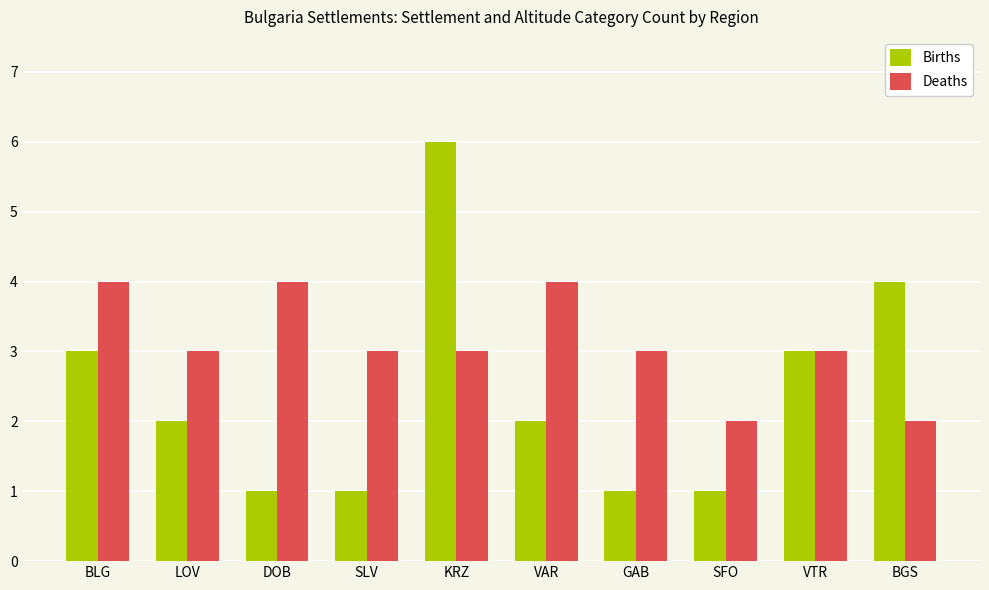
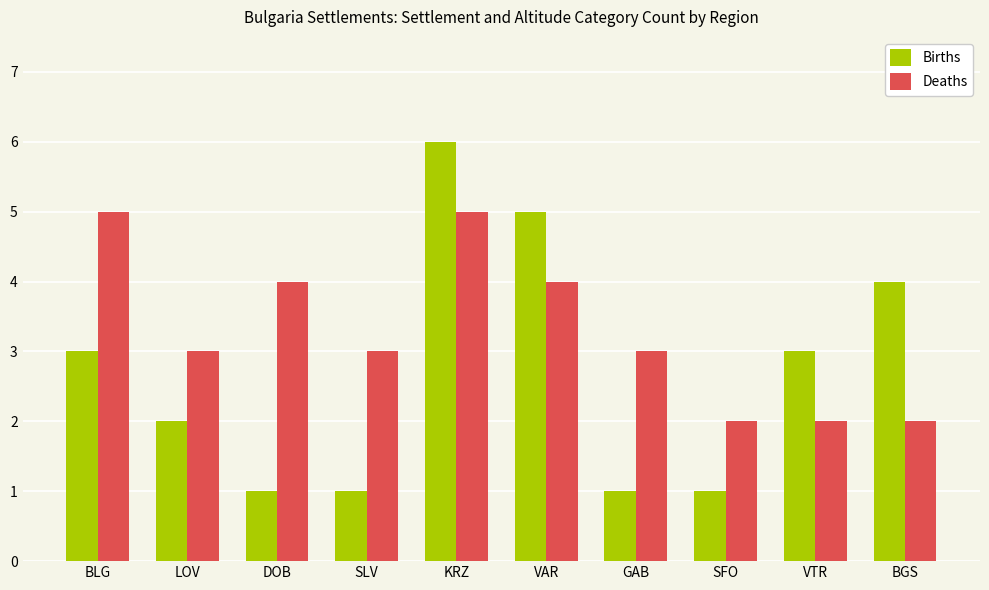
  {
    "Births": {
      "BLG": 3,
      "LOV": 2,
      "DOB": 1,
      "SLV": 1,
      "KRZ": 6,
-     "VAR": 2,
+     "VAR": 5,
      "GAB": 1,
      "SFO": 1,
      "VTR": 3,
      "BGS": 4
    },
    "Deaths": {
-     "BLG": 4,
+     "BLG": 5,
      "LOV": 3,
      "DOB": 4,
      "SLV": 3,
-     "KRZ": 3,
+     "KRZ": 5,
      "VAR": 4,
      "GAB": 3,
      "SFO": 2,
-     "VTR": 3,
+     "VTR": 2,
      "BGS": 2
    }
  }
